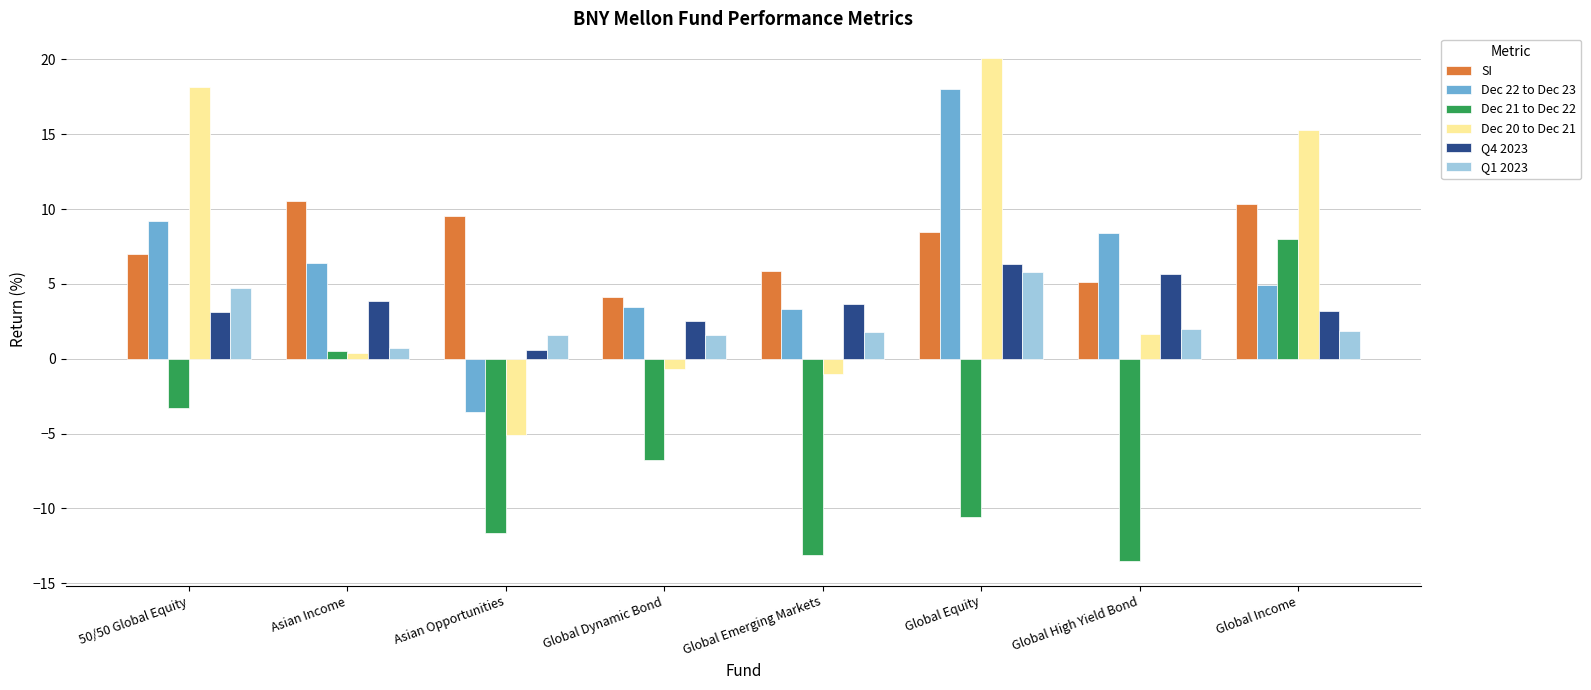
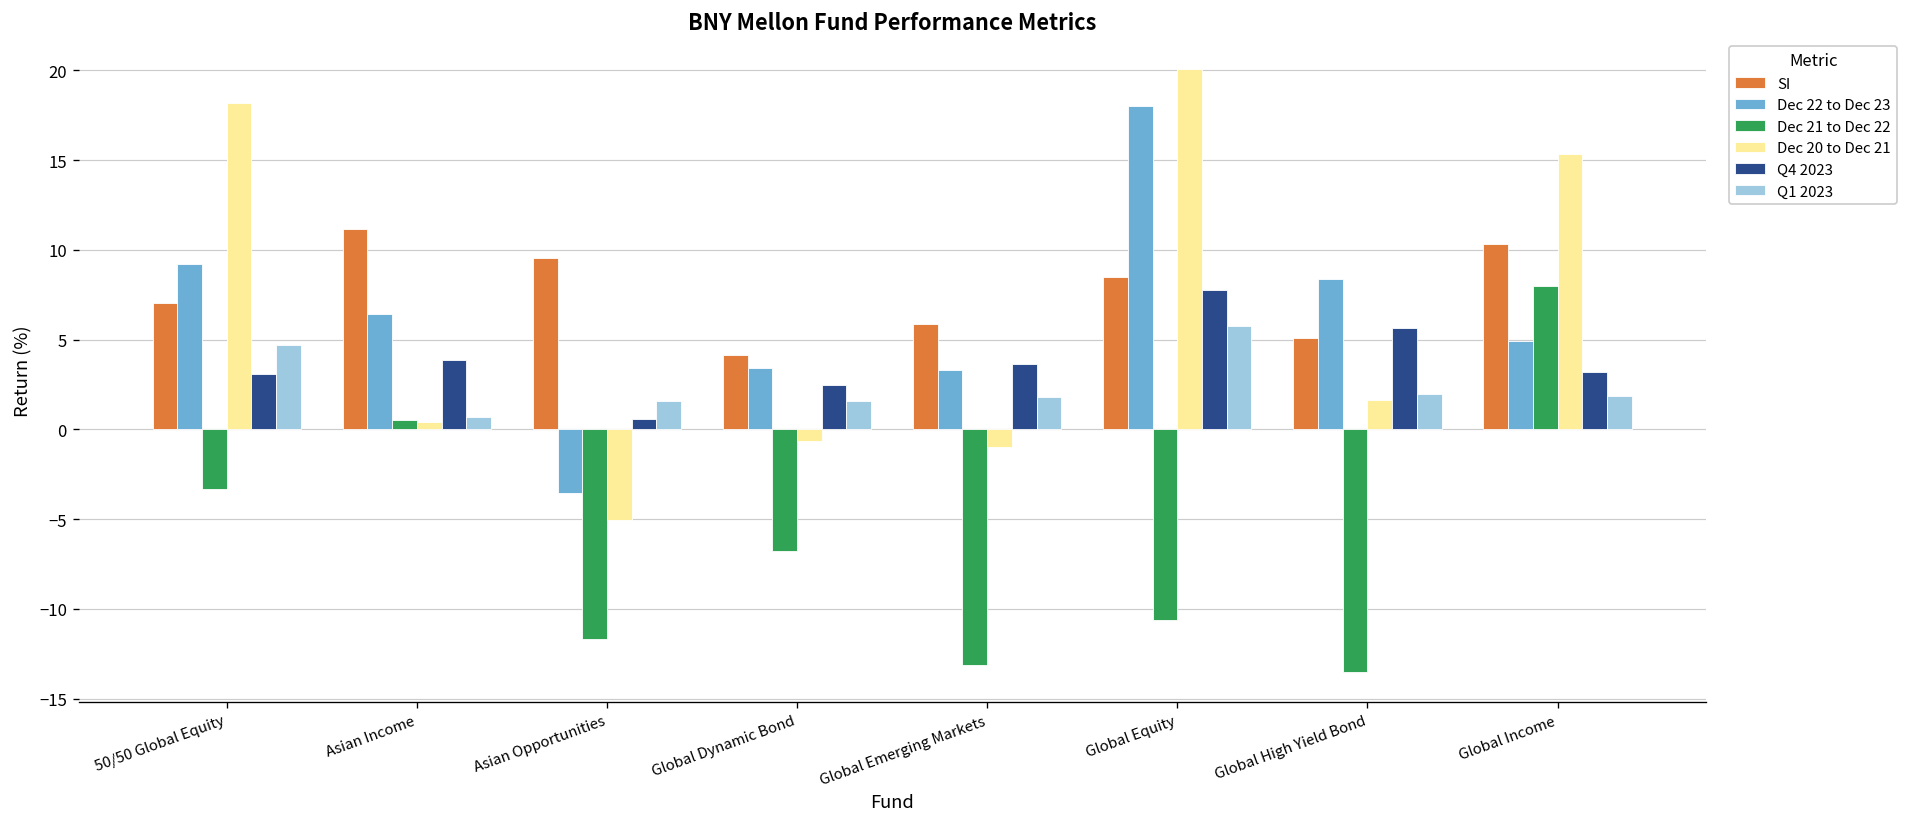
  {
    "SI": {
      "50/50 Global Equity": 7.0,
-     "Asian Income": 10.5,
+     "Asian Income": 11.2,
      "Asian Opportunities": 9.6,
      "Global Dynamic Bond": 4.1,
      "Global Emerging Markets": 5.9,
      "Global Equity": 8.5,
      "Global High Yield Bond": 5.1,
      "Global Income": 10.3
    },
    "Dec 21 to Dec 22": {
      "50/50 Global Equity": -3.3,
      "Asian Income": 0.5,
      "Asian Opportunities": -11.7,
      "Global Dynamic Bond": -6.8,
      "Global Emerging Markets": -13.1,
      "Global Equity": -10.6,
      "Global High Yield Bond": -13.5,
      "Global Income": 8.0
    },
    "Dec 20 to Dec 21": {
      "50/50 Global Equity": 18.2,
      "Asian Income": 0.4,
      "Asian Opportunities": -5.1,
      "Global Dynamic Bond": -0.7,
      "Global Emerging Markets": -1.0,
      "Global Equity": 20.1,
      "Global High Yield Bond": 1.6,
      "Global Income": 15.3
    },
    "Q4 2023": {
      "50/50 Global Equity": 3.1,
      "Asian Income": 3.9,
      "Asian Opportunities": 0.6,
      "Global Dynamic Bond": 2.5,
      "Global Emerging Markets": 3.6,
-     "Global Equity": 6.3,
+     "Global Equity": 7.7,
      "Global High Yield Bond": 5.7,
      "Global Income": 3.2
    }
  }
